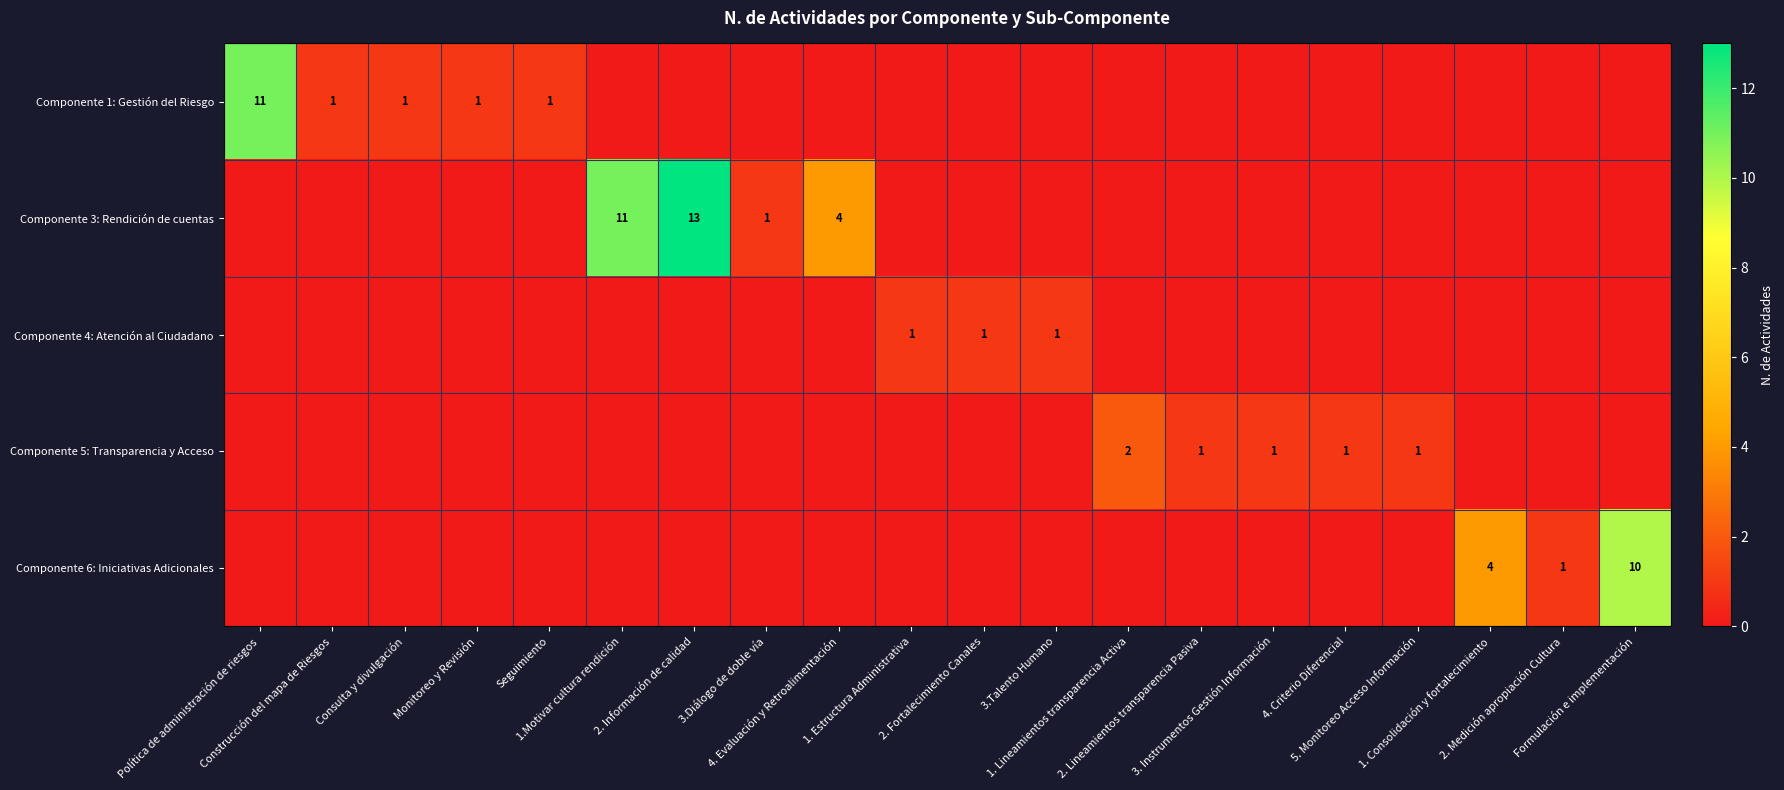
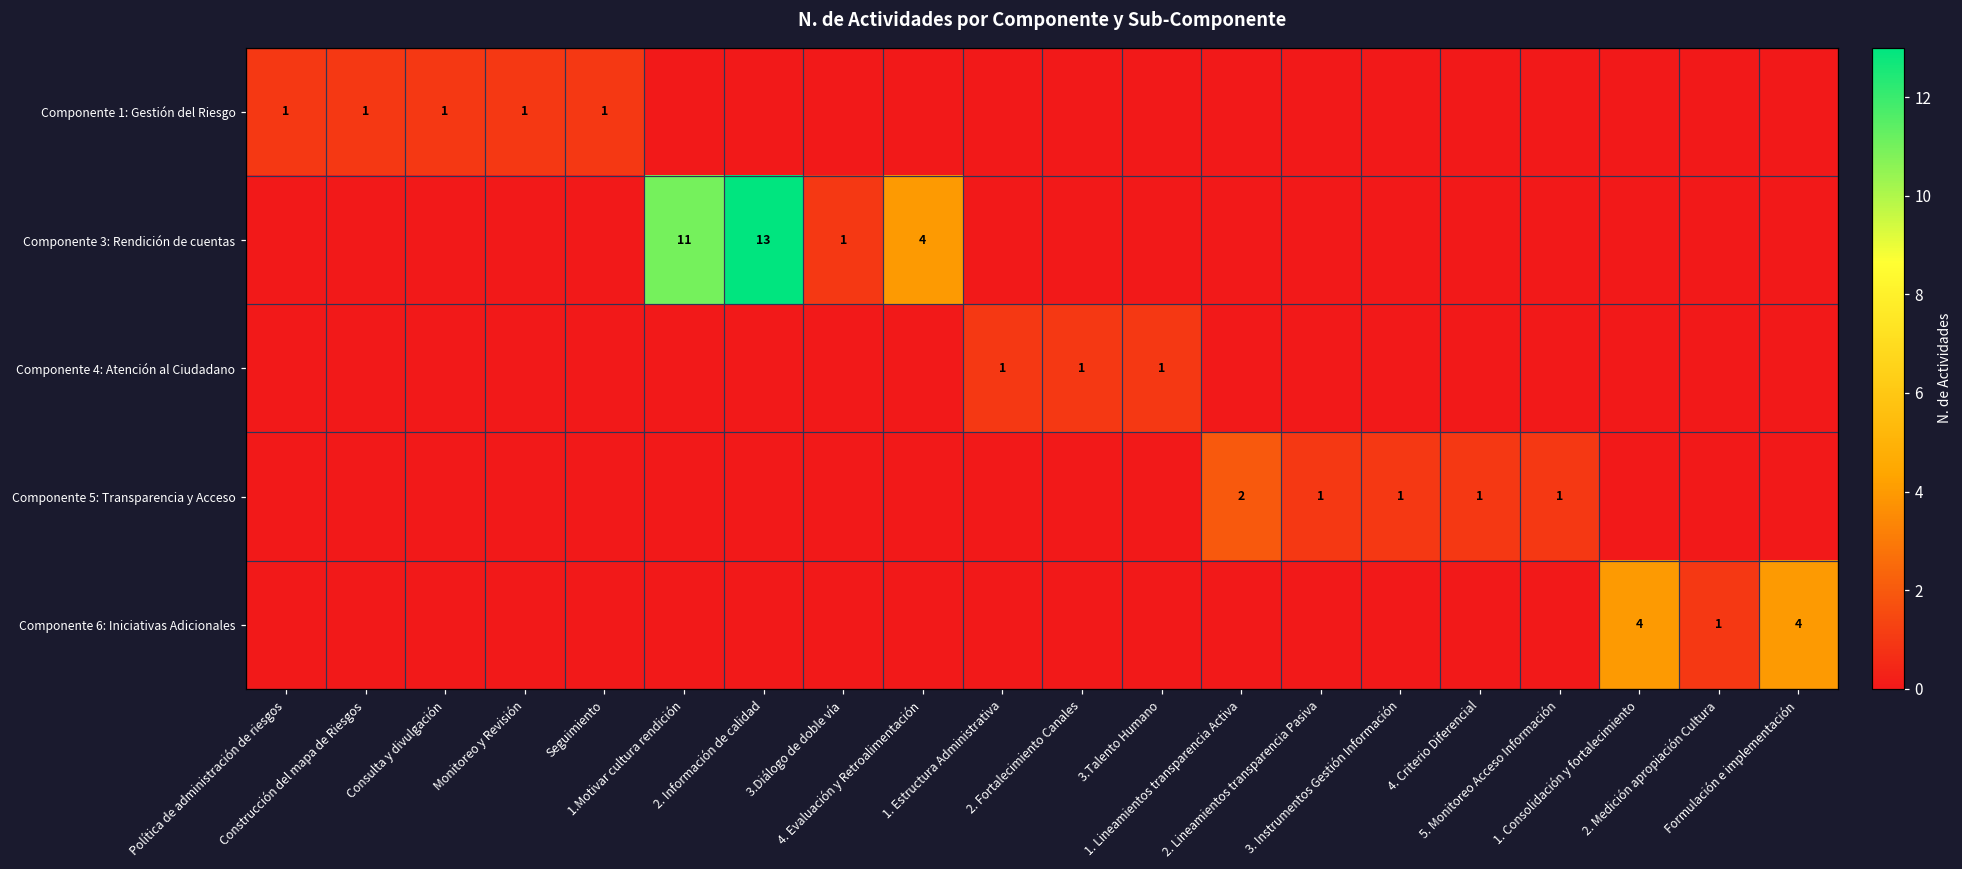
  {
    "Componente 1: Gestión del Riesgo": {
-     "Política de administración de riesgos": 11,
+     "Política de administración de riesgos": 1,
      "Construcción del mapa de Riesgos": 1,
      "Consulta y divulgación": 1,
      "Monitoreo y Revisión": 1,
      "Seguimiento": 1
    },
    "Componente 3: Rendición de cuentas": {
      "1.Motivar cultura rendición": 11,
      "2. Información de calidad": 13,
      "3.Diálogo de doble vía": 1,
      "4. Evaluación y Retroalimentación": 4
    },
    "Componente 4: Atención al Ciudadano": {
      "1. Estructura Administrativa": 1,
      "2. Fortalecimiento Canales": 1,
      "3.Talento Humano": 1
    },
    "Componente 5: Transparencia y Acceso": {
      "1. Lineamientos transparencia Activa": 2,
      "2. Lineamientos transparencia Pasiva": 1,
      "3. Instrumentos Gestión Información": 1,
      "4. Criterio Diferencial": 1,
      "5. Monitoreo Acceso Información": 1
    },
    "Componente 6: Iniciativas Adicionales": {
      "1. Consolidación y fortalecimiento": 4,
      "2. Medición apropiación Cultura": 1,
-     "Formulación e implementación": 10
+     "Formulación e implementación": 4
    }
  }
